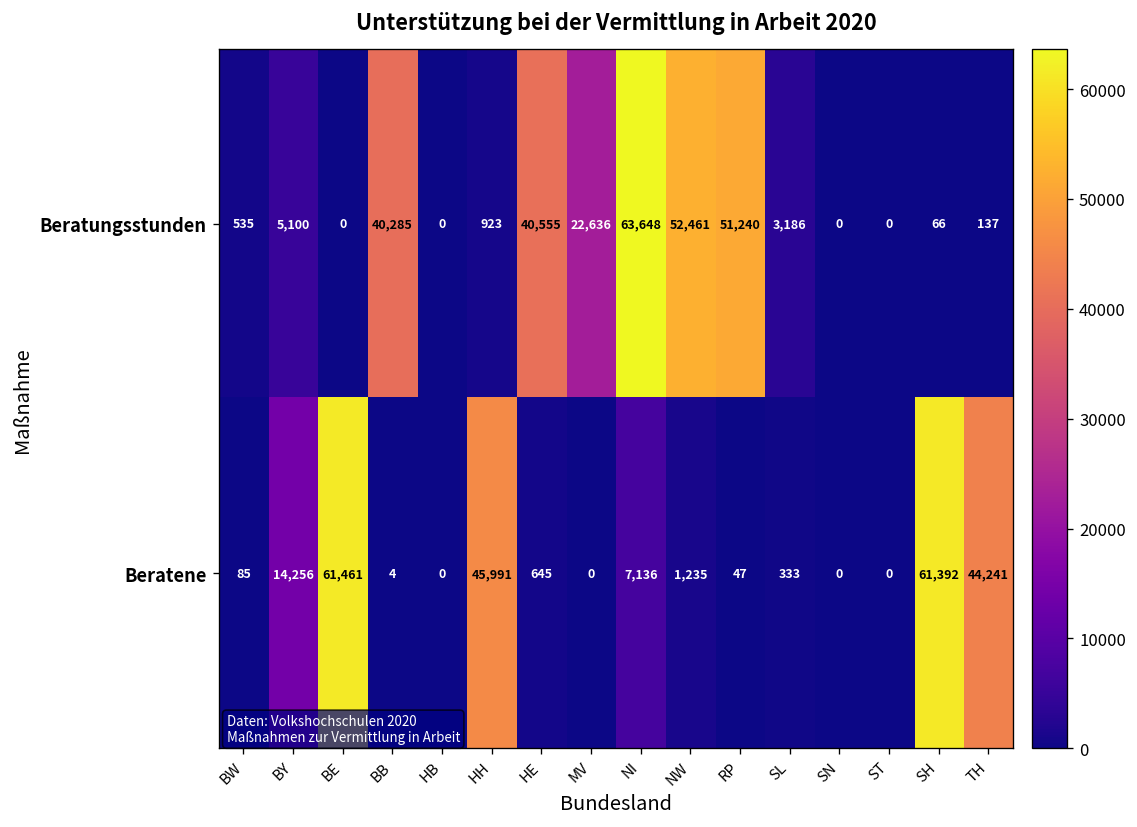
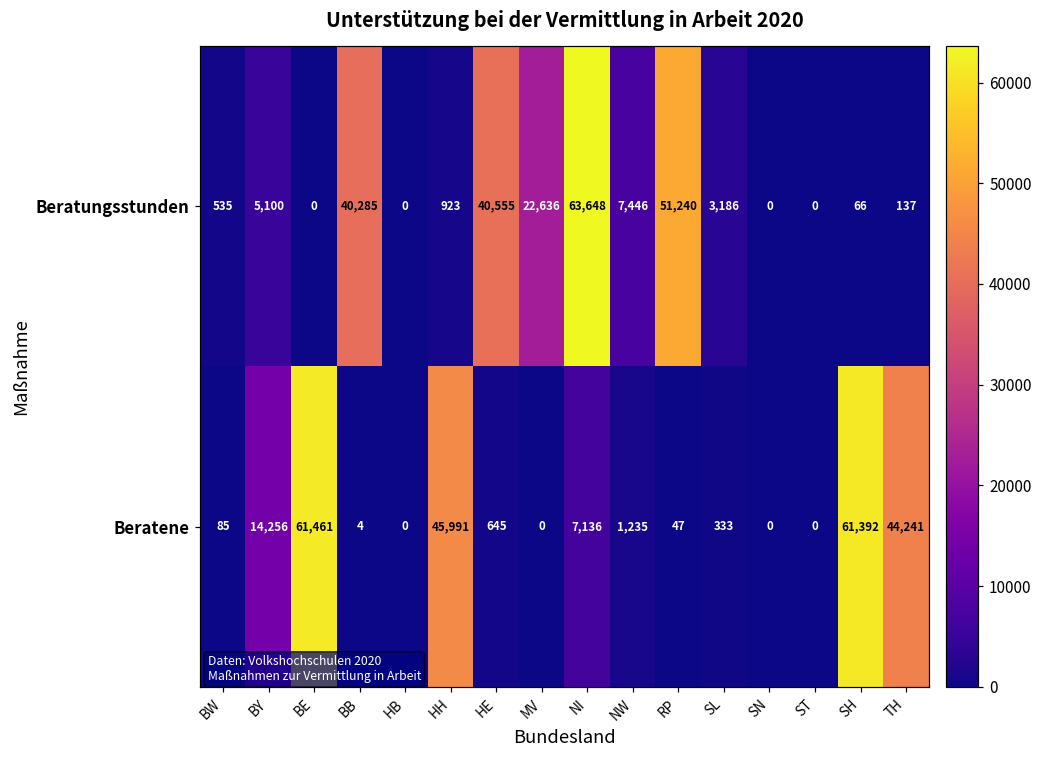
  {
    "Beratungsstunden": {
      "BW": "535",
      "BY": "5,100",
      "BE": "0",
      "BB": "40,285",
      "HB": "0",
      "HH": "923",
      "HE": "40,555",
      "MV": "22,636",
      "NI": "63,648",
-     "NW": "52,461",
+     "NW": "7,446",
      "RP": "51,240",
      "SL": "3,186",
      "SN": "0",
      "ST": "0",
      "SH": "66",
      "TH": "137"
    },
    "Beratene": {
      "BW": "85",
      "BY": "14,256",
      "BE": "61,461",
      "BB": "4",
      "HB": "0",
      "HH": "45,991",
      "HE": "645",
      "MV": "0",
      "NI": "7,136",
      "NW": "1,235",
      "RP": "47",
      "SL": "333",
      "SN": "0",
      "ST": "0",
      "SH": "61,392",
      "TH": "44,241"
    }
  }
